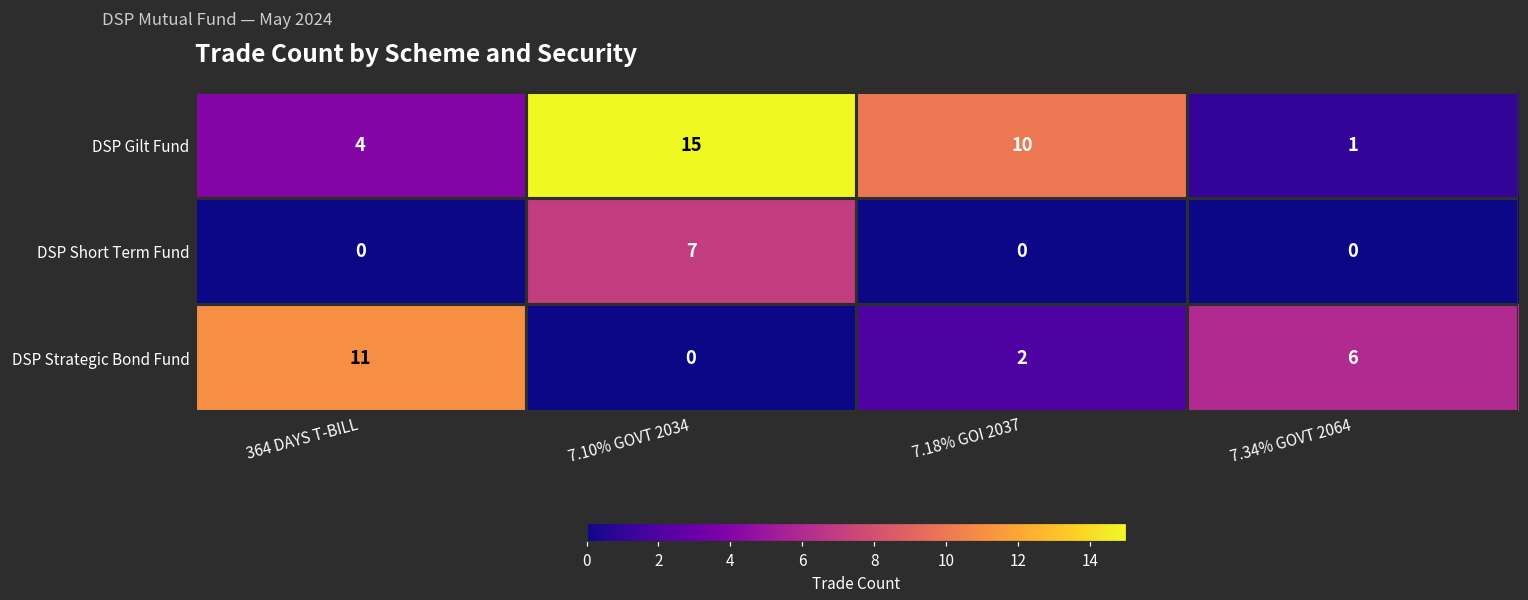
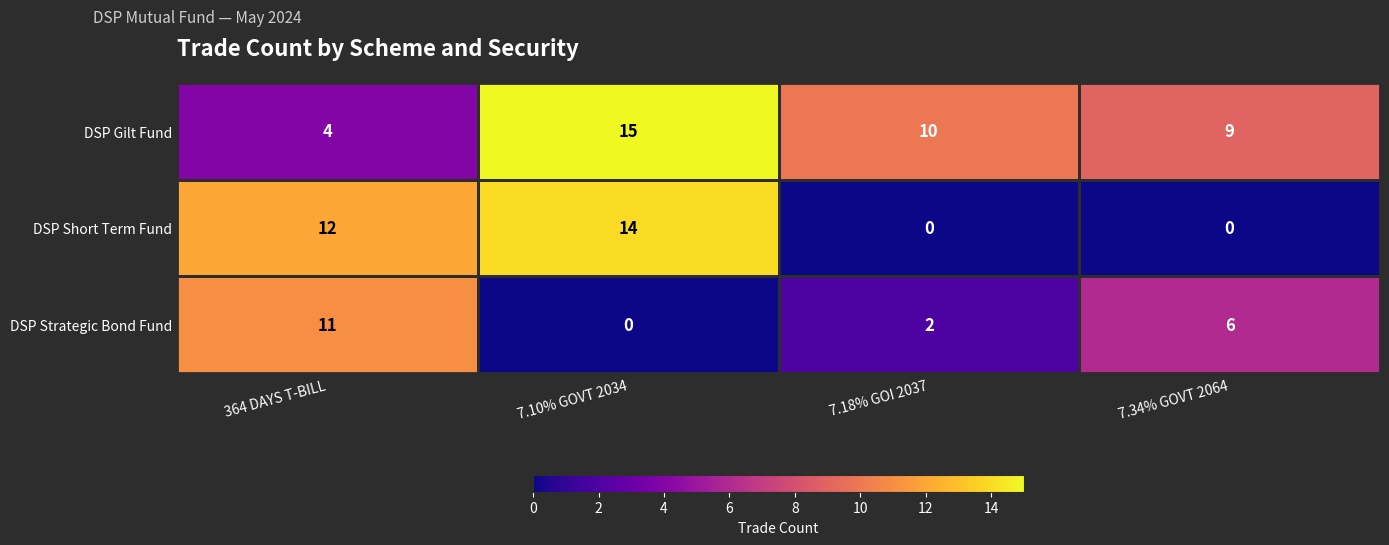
  {
    "DSP Gilt Fund": {
      "364 DAYS T-BILL": 4,
      "7.10% GOVT 2034": 15,
      "7.18% GOI 2037": 10,
-     "7.34% GOVT 2064": 1
+     "7.34% GOVT 2064": 9
    },
    "DSP Short Term Fund": {
-     "364 DAYS T-BILL": 0,
-     "7.10% GOVT 2034": 7,
+     "364 DAYS T-BILL": 12,
+     "7.10% GOVT 2034": 14,
      "7.18% GOI 2037": 0,
      "7.34% GOVT 2064": 0
    },
    "DSP Strategic Bond Fund": {
      "364 DAYS T-BILL": 11,
      "7.10% GOVT 2034": 0,
      "7.18% GOI 2037": 2,
      "7.34% GOVT 2064": 6
    }
  }
